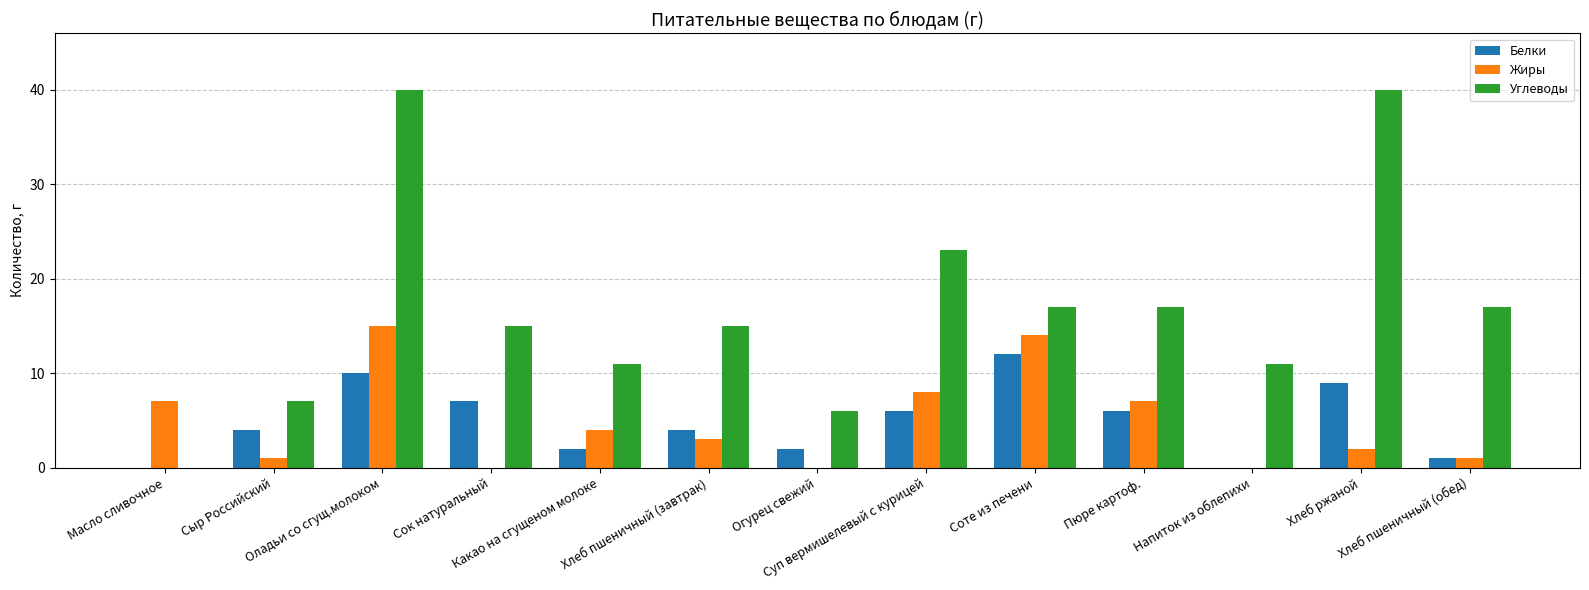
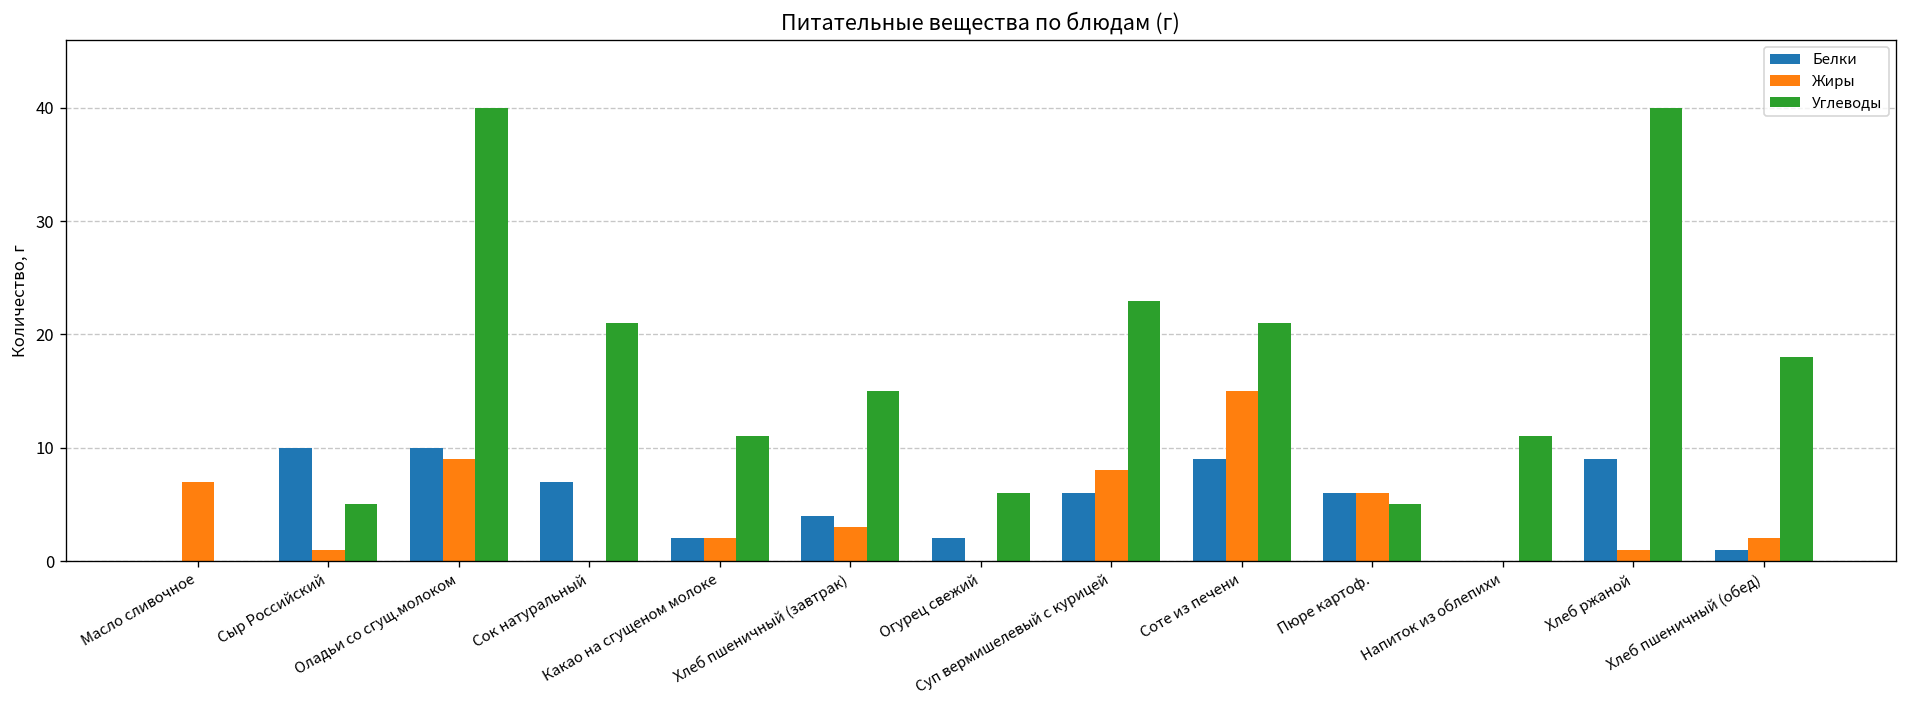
  {
    "Белки": {
      "Масло сливочное": 0,
-     "Сыр Российский": 4,
+     "Сыр Российский": 10,
      "Оладьи со сгущ.молоком": 10,
      "Сок натуральный": 7,
      "Какао на сгущеном молоке": 2,
      "Хлеб пшеничный (завтрак)": 4,
      "Огурец свежий": 2,
      "Суп вермишелевый с курицей": 6,
-     "Соте из печени": 12,
+     "Соте из печени": 9,
      "Пюре картоф.": 6,
      "Напиток из облепихи": 0,
      "Хлеб ржаной": 9,
      "Хлеб пшеничный (обед)": 1
    },
    "Жиры": {
      "Масло сливочное": 7,
      "Сыр Российский": 1,
-     "Оладьи со сгущ.молоком": 15,
+     "Оладьи со сгущ.молоком": 9,
      "Сок натуральный": 0,
-     "Какао на сгущеном молоке": 4,
+     "Какао на сгущеном молоке": 2,
      "Хлеб пшеничный (завтрак)": 3,
      "Огурец свежий": 0,
      "Суп вермишелевый с курицей": 8,
-     "Соте из печени": 14,
-     "Пюре картоф.": 7,
+     "Соте из печени": 15,
+     "Пюре картоф.": 6,
      "Напиток из облепихи": 0,
-     "Хлеб ржаной": 2,
-     "Хлеб пшеничный (обед)": 1
+     "Хлеб ржаной": 1,
+     "Хлеб пшеничный (обед)": 2
    },
    "Углеводы": {
      "Масло сливочное": 0,
-     "Сыр Российский": 7,
+     "Сыр Российский": 5,
      "Оладьи со сгущ.молоком": 40,
-     "Сок натуральный": 15,
+     "Сок натуральный": 21,
      "Какао на сгущеном молоке": 11,
      "Хлеб пшеничный (завтрак)": 15,
      "Огурец свежий": 6,
      "Суп вермишелевый с курицей": 23,
-     "Соте из печени": 17,
-     "Пюре картоф.": 17,
+     "Соте из печени": 21,
+     "Пюре картоф.": 5,
      "Напиток из облепихи": 11,
      "Хлеб ржаной": 40,
-     "Хлеб пшеничный (обед)": 17
+     "Хлеб пшеничный (обед)": 18
    }
  }
